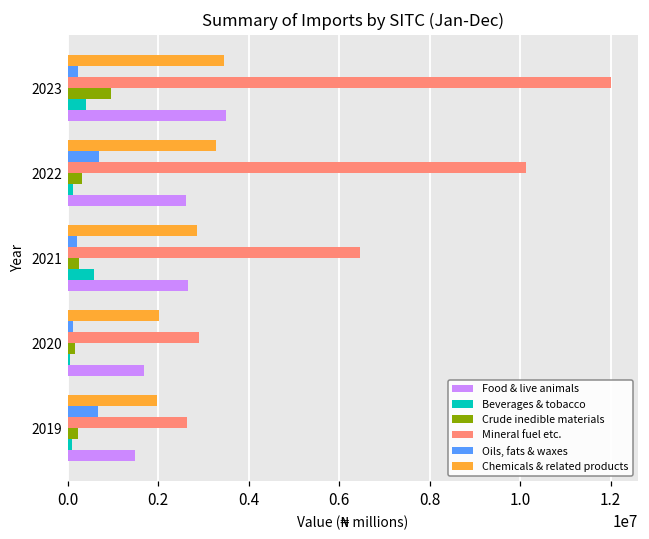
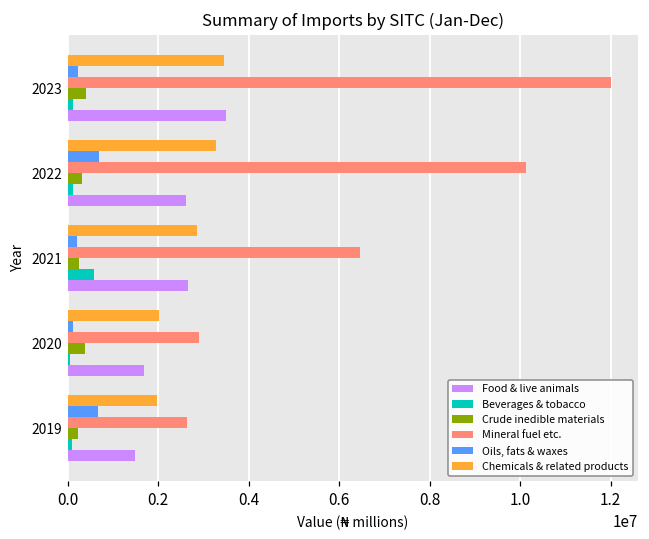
  {
    "Food & live animals": {
      "2023": 3500000,
      "2022": 2600000,
      "2021": 2700000,
      "2020": 1700000,
      "2019": 1500000
    },
    "Beverages & tobacco": {
-     "2023": 400000,
+     "2023": 100000,
      "2022": 100000,
      "2021": 600000,
      "2019": 100000
    },
    "Crude inedible materials": {
-     "2023": 1000000,
+     "2023": 400000,
      "2022": 300000,
      "2021": 200000,
-     "2020": 200000,
+     "2020": 400000,
      "2019": 200000
    },
    "Mineral fuel etc.": {
      "2023": 12000000,
      "2022": 10100000,
      "2021": 6500000,
      "2020": 2900000,
      "2019": 2600000
    },
    "Oils, fats & waxes": {
      "2023": 200000,
      "2022": 700000,
      "2021": 200000,
      "2020": 100000,
      "2019": 700000
    },
    "Chemicals & related products": {
      "2023": 3500000,
      "2022": 3300000,
      "2021": 2900000,
      "2020": 2000000,
      "2019": 2000000
    }
  }
